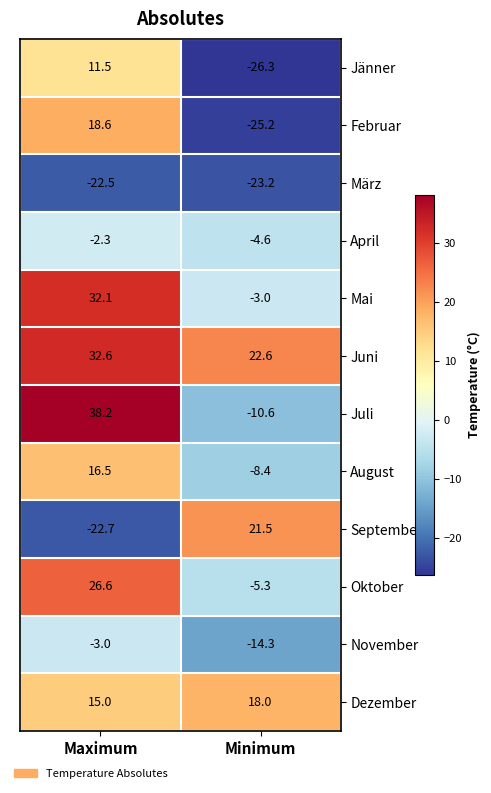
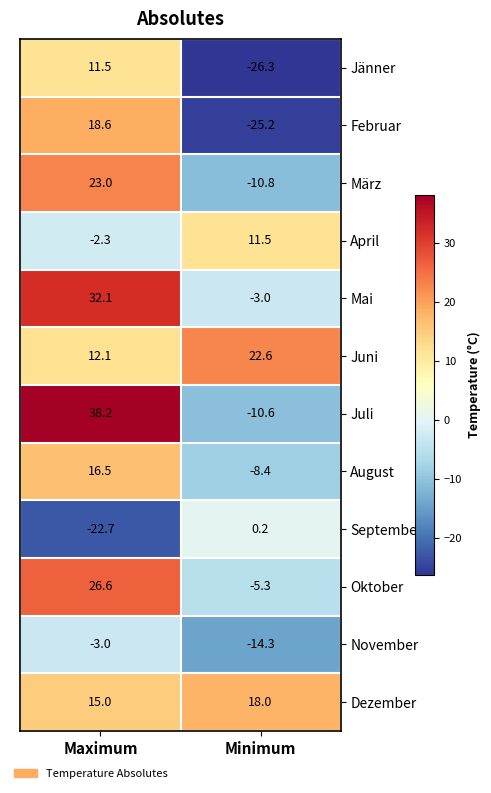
  {
    "Jänner": {
      "Maximum": 11.5,
      "Minimum": -26.3
    },
    "Februar": {
      "Maximum": 18.6,
      "Minimum": -25.2
    },
    "März": {
-     "Maximum": -22.5,
-     "Minimum": -23.2
+     "Maximum": 23.0,
+     "Minimum": -10.8
    },
    "April": {
      "Maximum": -2.3,
-     "Minimum": -4.6
+     "Minimum": 11.5
    },
    "Mai": {
      "Maximum": 32.1,
      "Minimum": -3.0
    },
    "Juni": {
-     "Maximum": 32.6,
+     "Maximum": 12.1,
      "Minimum": 22.6
    },
    "Juli": {
      "Maximum": 38.2,
      "Minimum": -10.6
    },
    "August": {
      "Maximum": 16.5,
      "Minimum": -8.4
    },
    "September": {
      "Maximum": -22.7,
-     "Minimum": 21.5
+     "Minimum": 0.2
    },
    "Oktober": {
      "Maximum": 26.6,
      "Minimum": -5.3
    },
    "November": {
      "Maximum": -3.0,
      "Minimum": -14.3
    },
    "Dezember": {
      "Maximum": 15.0,
      "Minimum": 18.0
    }
  }
